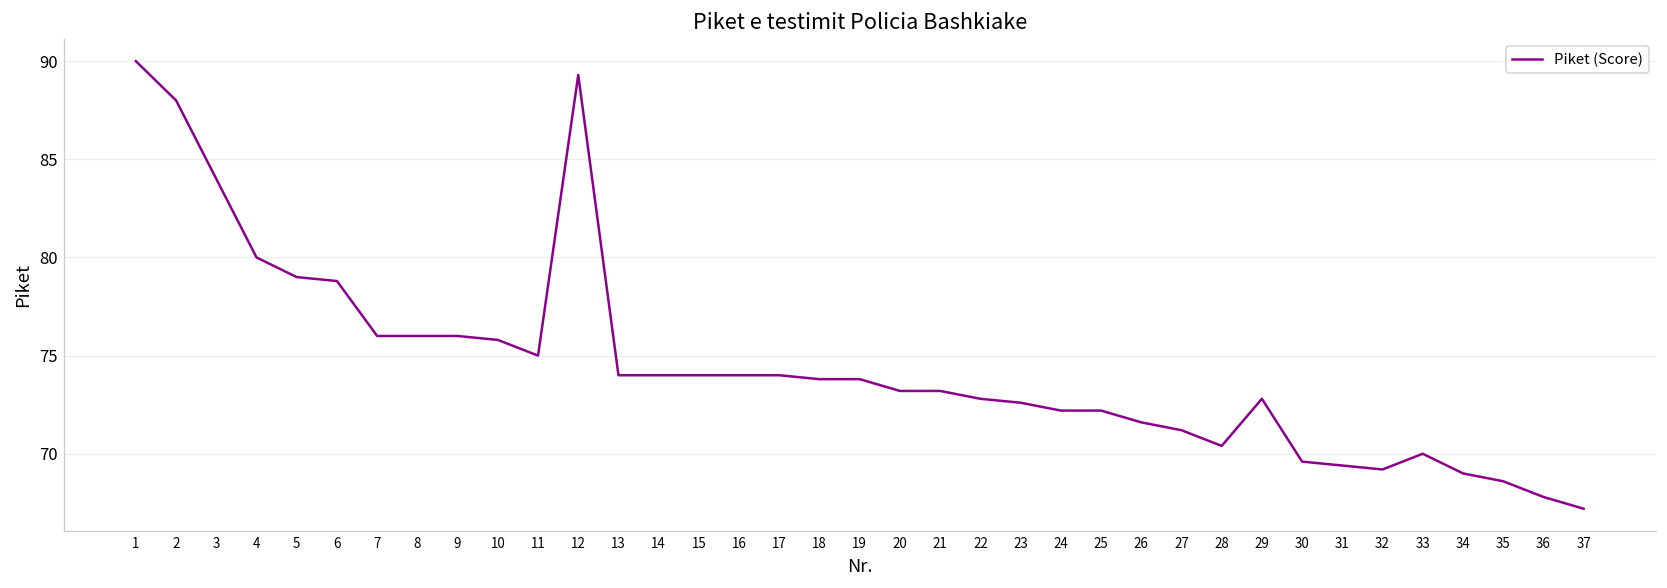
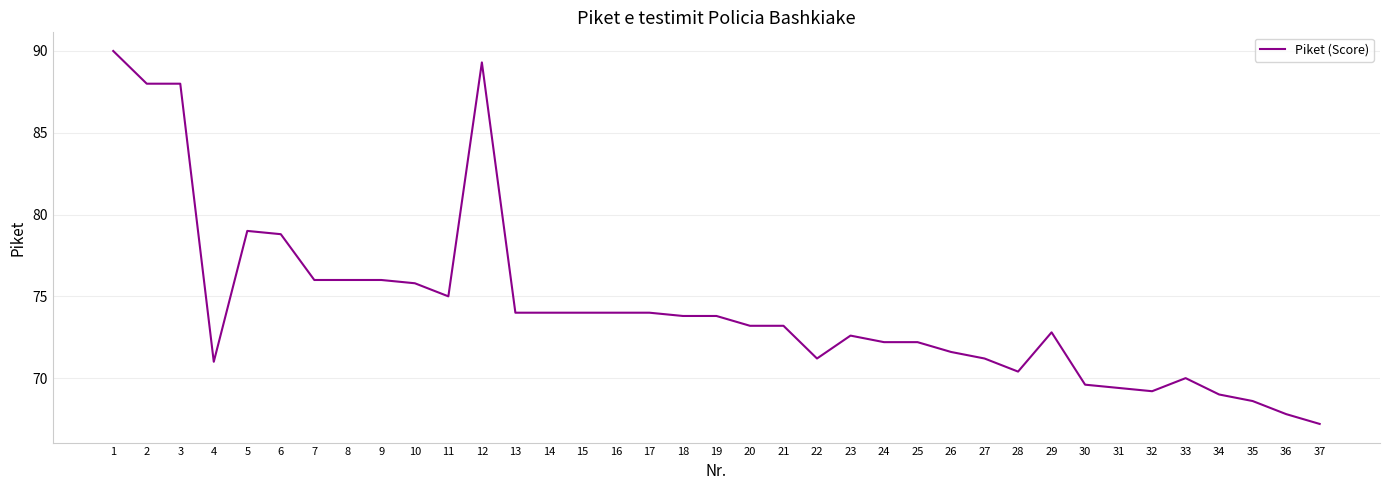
  {
    "1": 90.0,
    "2": 88.0,
-   "3": 84,
-   "4": 80,
+   "3": 88,
+   "4": 71,
    "5": 79.0,
    "6": 78.8,
    "7": 76.0,
    "8": 76.0,
    "9": 76.0,
    "10": 75.8,
    "11": 75.0,
    "12": 89.3,
    "13": 74.0,
    "14": 74.0,
    "15": 74.0,
    "16": 74.0,
    "17": 74.0,
    "18": 73.8,
    "19": 73.8,
    "20": 73.2,
    "21": 73.2,
-   "22": 72.8,
+   "22": 71.2,
    "23": 72.6,
    "24": 72.2,
    "25": 72.2,
    "26": 71.6,
    "27": 71.2,
    "28": 70.4,
    "29": 72.8,
    "30": 69.6,
    "31": 69.4,
    "32": 69.2,
    "33": 70.0,
    "34": 69.0,
    "35": 68.6,
    "36": 67.8,
    "37": 67.2
  }
